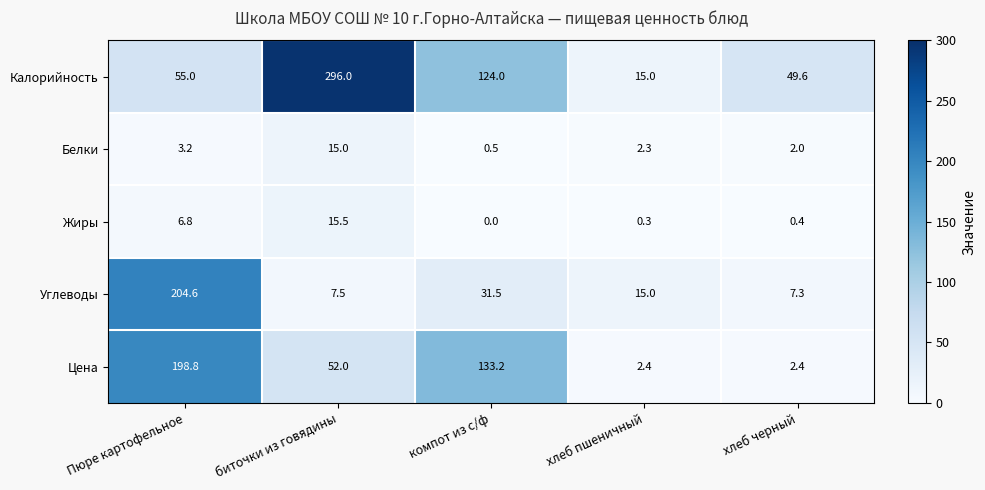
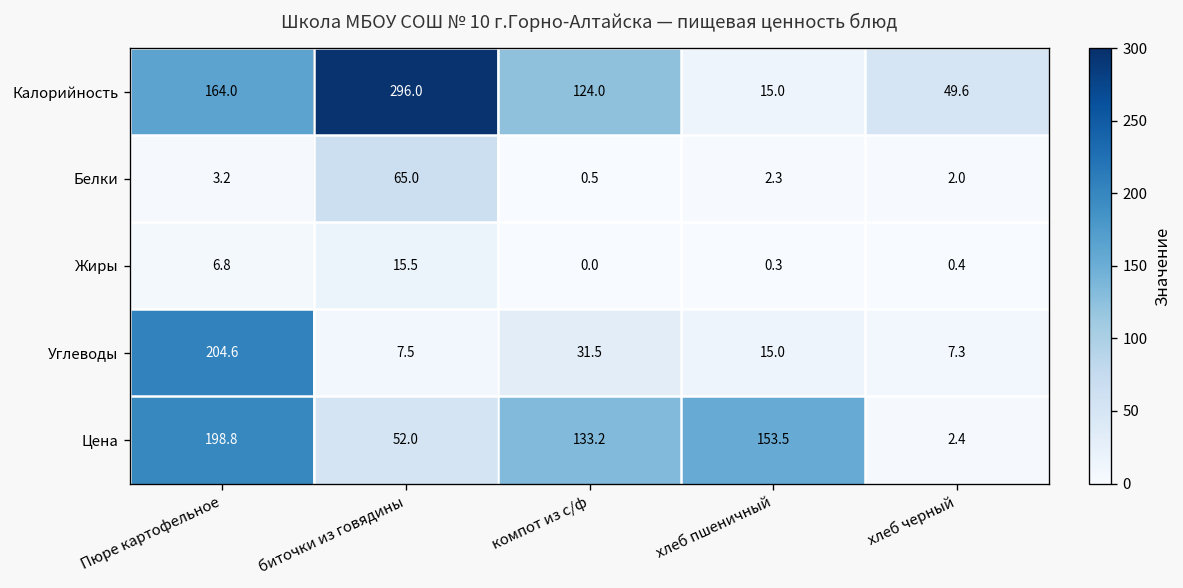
  {
    "Калорийность": {
-     "Пюре картофельное": 55.0,
+     "Пюре картофельное": 164.0,
      "биточки из говядины": 296.0,
      "компот из с/ф": 124.0,
      "хлеб пшеничный": 15.0,
      "хлеб черный": 49.6
    },
    "Белки": {
      "Пюре картофельное": 3.2,
-     "биточки из говядины": 15.0,
+     "биточки из говядины": 65.0,
      "компот из с/ф": 0.5,
      "хлеб пшеничный": 2.3,
      "хлеб черный": 2.0
    },
    "Жиры": {
      "Пюре картофельное": 6.8,
      "биточки из говядины": 15.5,
      "компот из с/ф": 0.0,
      "хлеб пшеничный": 0.3,
      "хлеб черный": 0.4
    },
    "Углеводы": {
      "Пюре картофельное": 204.6,
      "биточки из говядины": 7.5,
      "компот из с/ф": 31.5,
      "хлеб пшеничный": 15.0,
      "хлеб черный": 7.3
    },
    "Цена": {
      "Пюре картофельное": 198.8,
      "биточки из говядины": 52.0,
      "компот из с/ф": 133.2,
-     "хлеб пшеничный": 2.4,
+     "хлеб пшеничный": 153.5,
      "хлеб черный": 2.4
    }
  }
